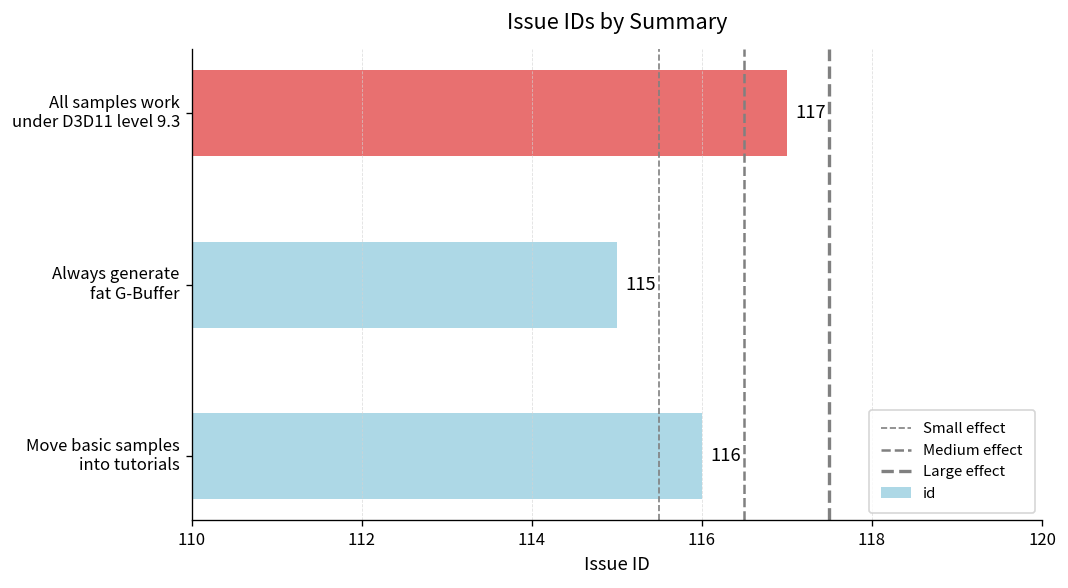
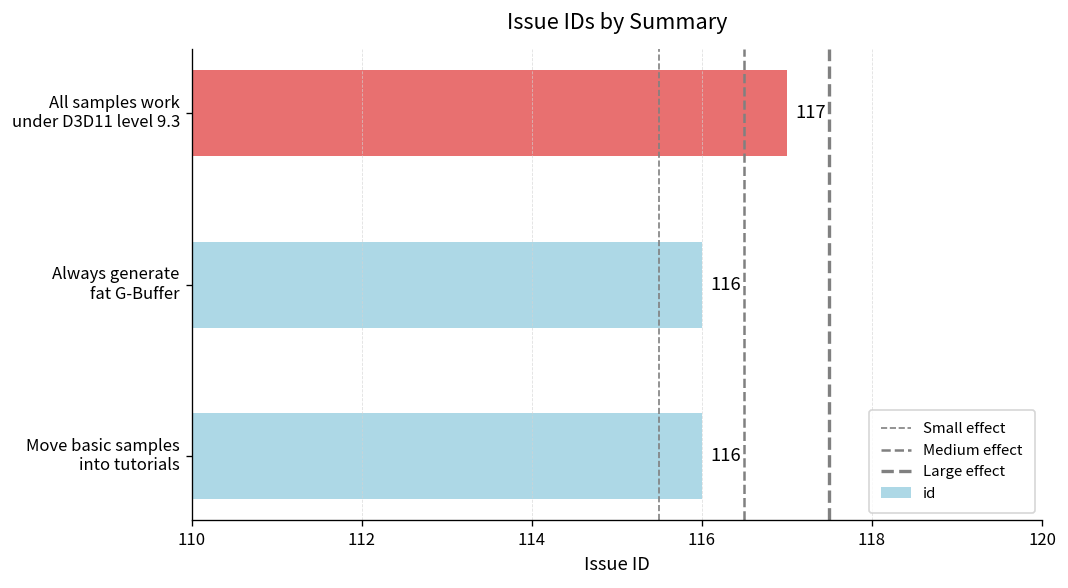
  {
    "All samples work under D3D11 level 9.3": 117,
-   "Always generate fat G-Buffer": 115,
+   "Always generate fat G-Buffer": 116,
    "Move basic samples into tutorials": 116
  }
